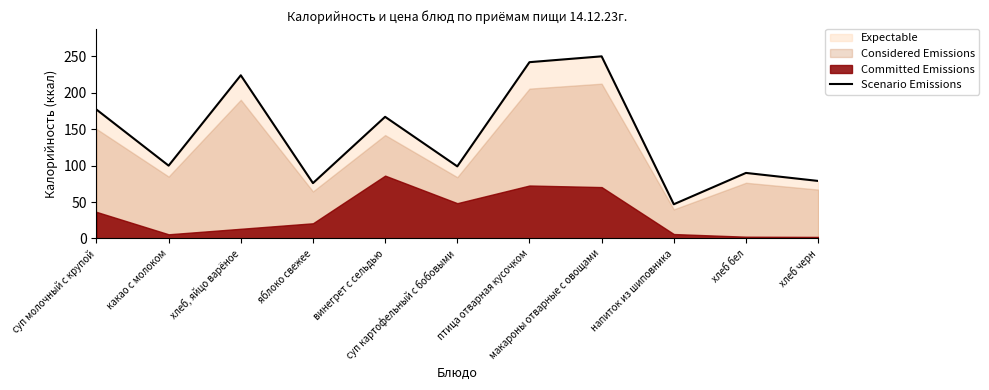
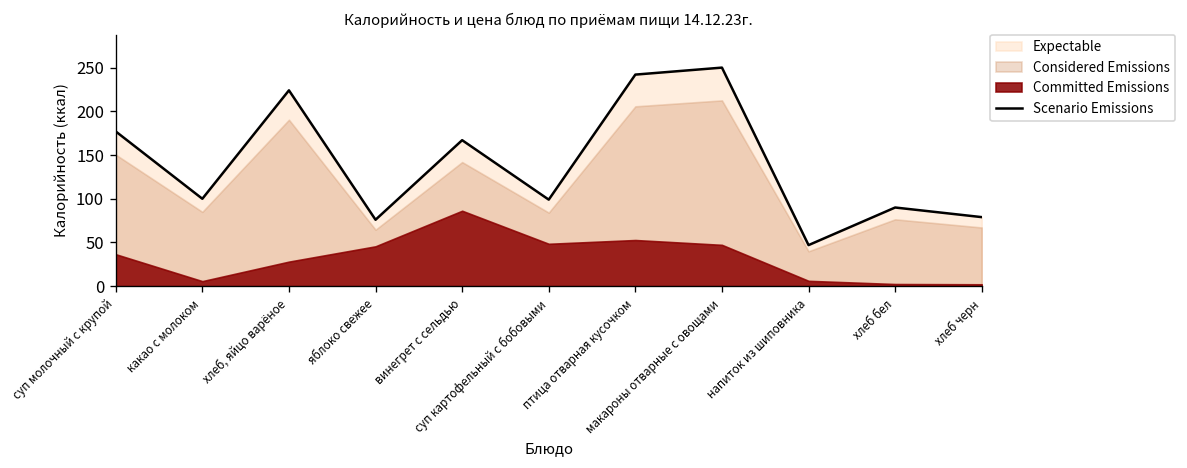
  {
    "Committed Emissions": {
      "суп молочный с крупой": 40,
      "какао с молоком": 10,
-     "хлеб, яйцо варёное": 10,
-     "яблоко свежее": 20,
+     "хлеб, яйцо варёное": 30,
+     "яблоко свежее": 50,
      "винегрет с сельдью": 90,
      "суп картофельный с бобовыми": 50,
-     "птица отварная кусочком": 70,
-     "макароны отварные с овощами": 70,
+     "птица отварная кусочком": 50,
+     "макароны отварные с овощами": 50,
      "напиток из шиповника": 10
    }
  }
